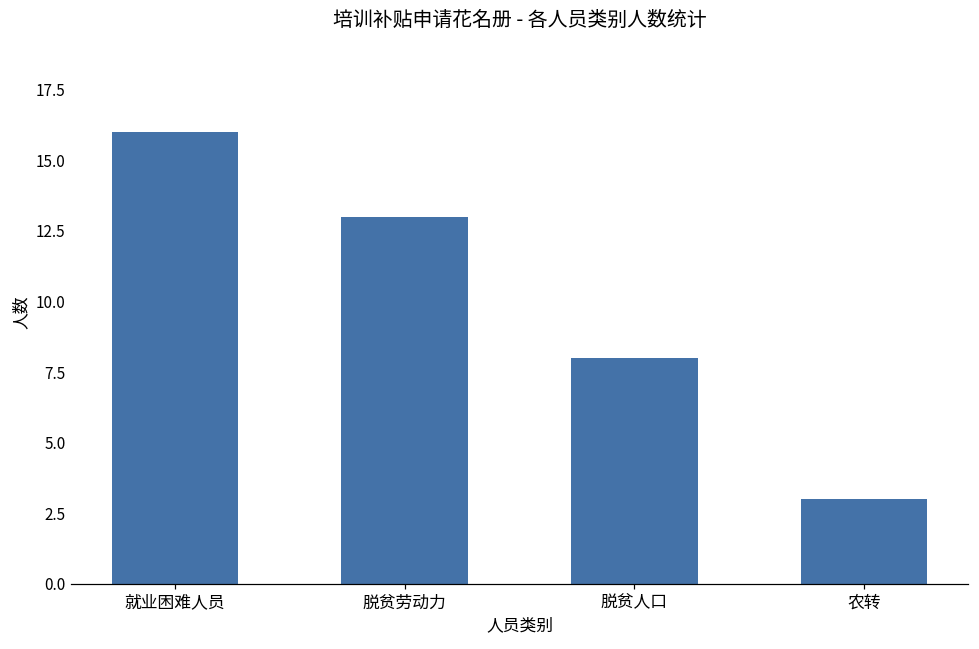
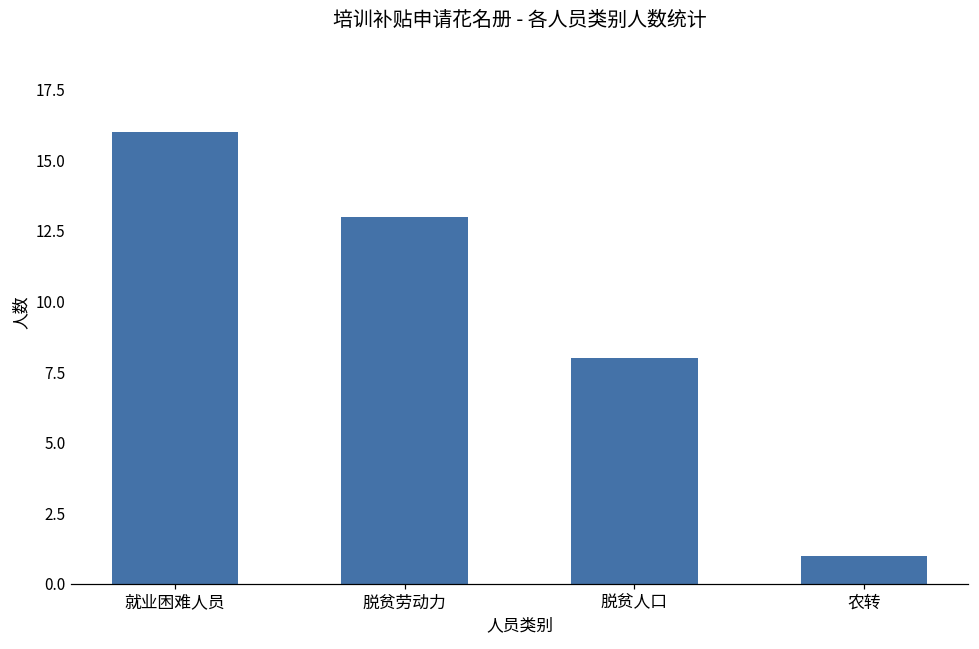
  {
    "就业困难人员": 16,
    "脱贫劳动力": 13,
    "脱贫人口": 8,
-   "农转": 3
+   "农转": 1
  }
